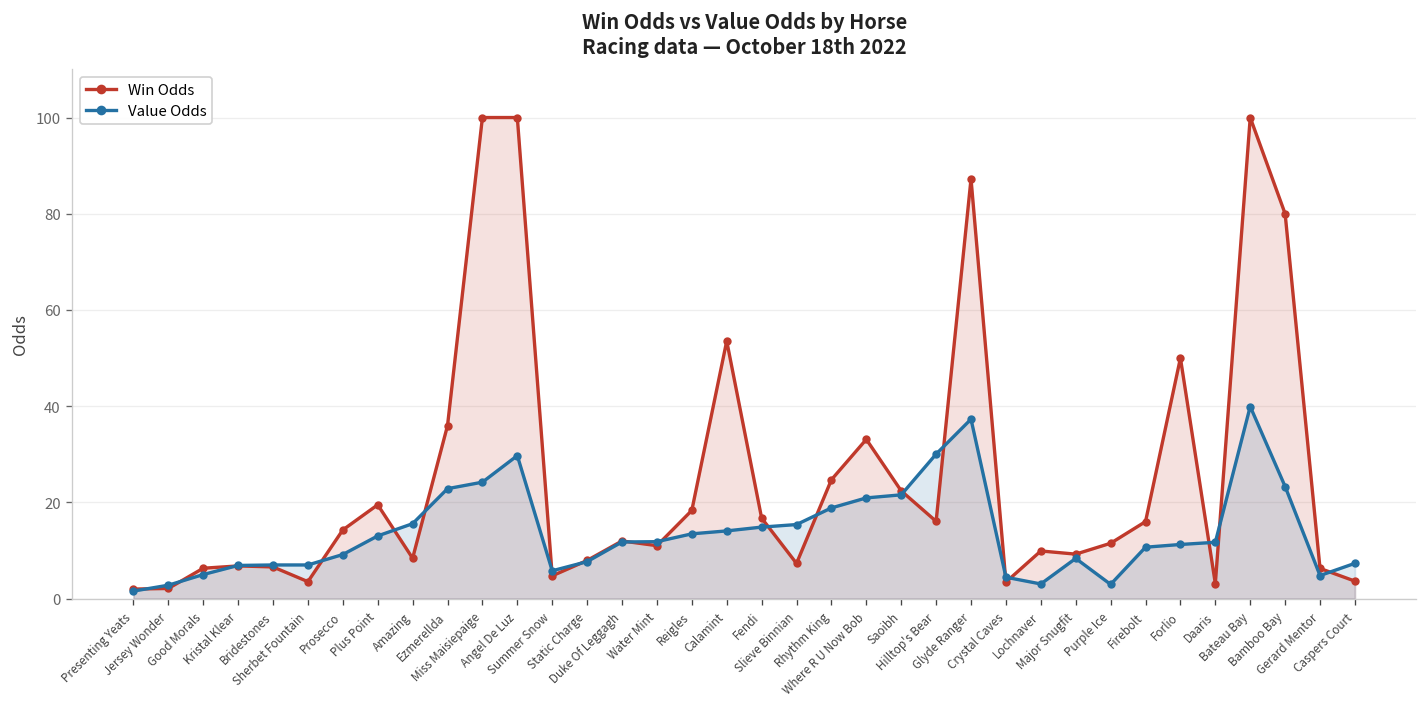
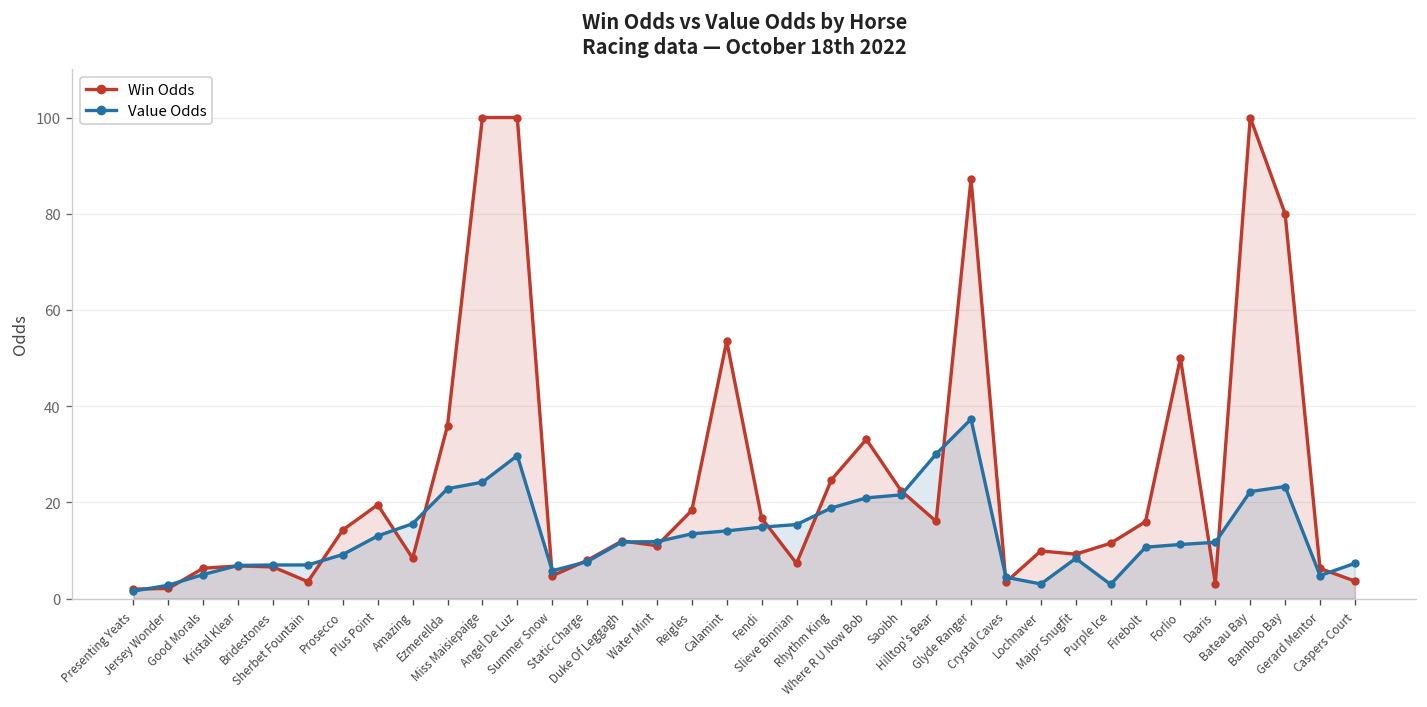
  {
    "Win Odds": {
      "Jersey Wonder": 2,
      "Good Morals": 6,
      "Sherbet Fountain": 4,
      "Prosecco": 14,
      "Plus Point": 20,
      "Amazing": 8,
      "Ezmerellda": 36,
      "Miss Maisiepaige": 100,
      "Angel De Luz": 100,
      "Summer Snow": 5,
      "Water Mint": 11,
      "Reigles": 18,
      "Calamint": 54,
      "Fendi": 17,
      "Slieve Binnian": 7,
      "Rhythm King": 25,
      "Where R U Now Bob": 33,
      "Saoibh": 22,
      "Hilltop's Bear": 16,
      "Glyde Ranger": 87,
      "Crystal Caves": 3,
      "Lochnaver": 10,
      "Major Snugfit": 9,
      "Purple Ice": 12,
      "Firebolt": 16,
      "Forlio": 50,
      "Daaris": 3,
      "Bateau Bay": 100,
      "Bamboo Bay": 80,
      "Gerard Mentor": 6,
      "Caspers Court": 4
    },
    "Value Odds": {
      "Jersey Wonder": 3,
      "Good Morals": 5,
      "Sherbet Fountain": 7,
      "Prosecco": 9,
      "Plus Point": 13,
      "Amazing": 16,
      "Ezmerellda": 23,
      "Miss Maisiepaige": 24,
      "Angel De Luz": 30,
      "Summer Snow": 6,
      "Water Mint": 12,
      "Reigles": 13,
      "Calamint": 14,
      "Fendi": 15,
      "Slieve Binnian": 15,
      "Rhythm King": 19,
      "Where R U Now Bob": 21,
      "Saoibh": 22,
      "Hilltop's Bear": 30,
      "Glyde Ranger": 37,
      "Crystal Caves": 4,
      "Lochnaver": 3,
      "Major Snugfit": 8,
      "Purple Ice": 3,
      "Firebolt": 11,
      "Forlio": 11,
      "Daaris": 12,
-     "Bateau Bay": 40,
+     "Bateau Bay": 22,
      "Bamboo Bay": 23,
      "Gerard Mentor": 5,
      "Caspers Court": 7
    }
  }
